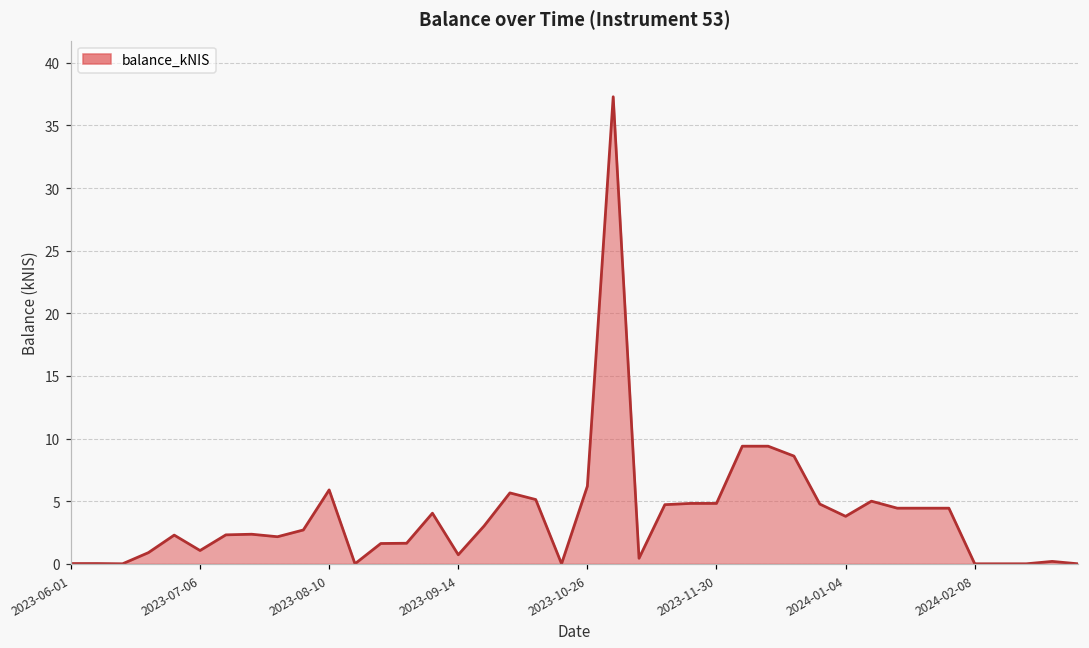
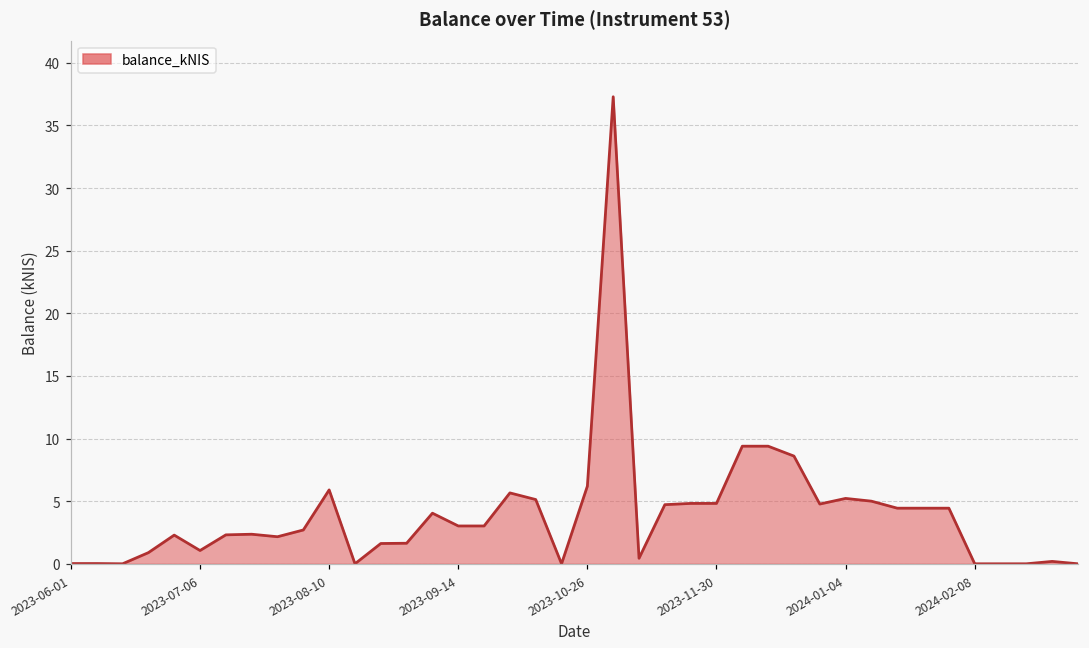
  {
    "2023-06-01": 0.0,
    "2023-07-06": 1.1,
    "2023-08-10": 5.9,
-   "2023-09-14": 0.7,
+   "2023-09-14": 3.0,
    "2023-10-26": 6.2,
    "2023-11-30": 4.8,
-   "2024-01-04": 3.8,
+   "2024-01-04": 5.2,
    "2024-02-08": 0.0
  }
